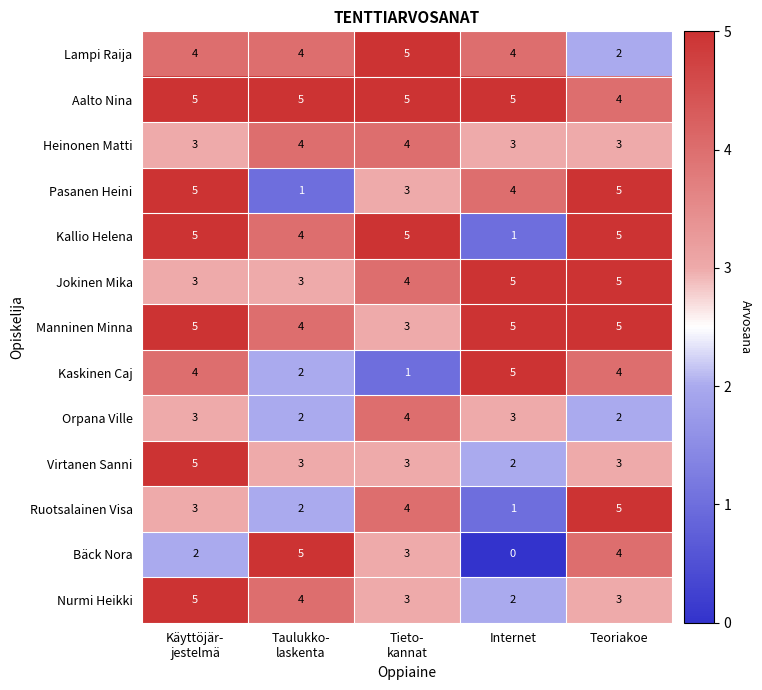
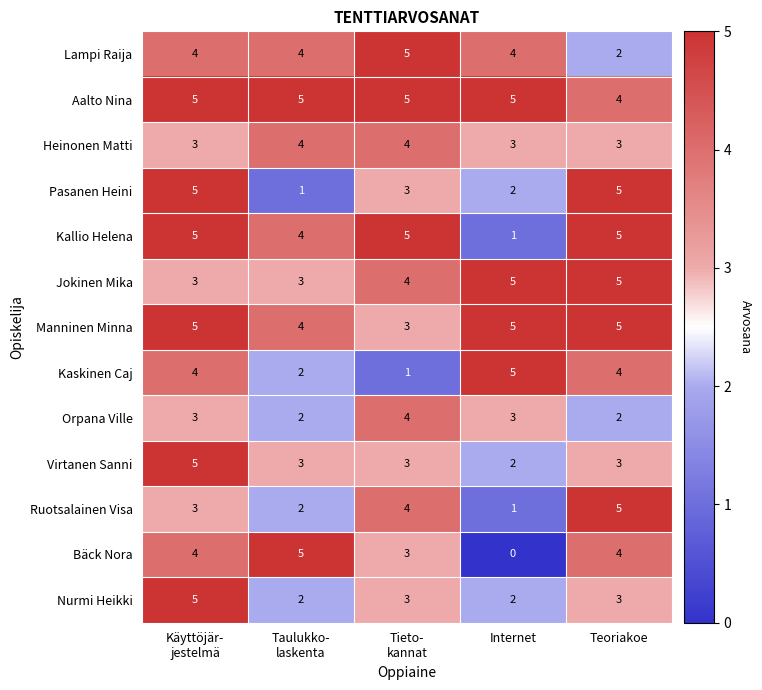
  {
    "Lampi Raija": {
      "Käyttöjär- jestelmä": 4,
      "Taulukko- laskenta": 4,
      "Tieto- kannat": 5,
      "Internet": 4,
      "Teoriakoe": 2
    },
    "Aalto Nina": {
      "Käyttöjär- jestelmä": 5,
      "Taulukko- laskenta": 5,
      "Tieto- kannat": 5,
      "Internet": 5,
      "Teoriakoe": 4
    },
    "Heinonen Matti": {
      "Käyttöjär- jestelmä": 3,
      "Taulukko- laskenta": 4,
      "Tieto- kannat": 4,
      "Internet": 3,
      "Teoriakoe": 3
    },
    "Pasanen Heini": {
      "Käyttöjär- jestelmä": 5,
      "Taulukko- laskenta": 1,
      "Tieto- kannat": 3,
-     "Internet": 4,
+     "Internet": 2,
      "Teoriakoe": 5
    },
    "Kallio Helena": {
      "Käyttöjär- jestelmä": 5,
      "Taulukko- laskenta": 4,
      "Tieto- kannat": 5,
      "Internet": 1,
      "Teoriakoe": 5
    },
    "Jokinen Mika": {
      "Käyttöjär- jestelmä": 3,
      "Taulukko- laskenta": 3,
      "Tieto- kannat": 4,
      "Internet": 5,
      "Teoriakoe": 5
    },
    "Manninen Minna": {
      "Käyttöjär- jestelmä": 5,
      "Taulukko- laskenta": 4,
      "Tieto- kannat": 3,
      "Internet": 5,
      "Teoriakoe": 5
    },
    "Kaskinen Caj": {
      "Käyttöjär- jestelmä": 4,
      "Taulukko- laskenta": 2,
      "Tieto- kannat": 1,
      "Internet": 5,
      "Teoriakoe": 4
    },
    "Orpana Ville": {
      "Käyttöjär- jestelmä": 3,
      "Taulukko- laskenta": 2,
      "Tieto- kannat": 4,
      "Internet": 3,
      "Teoriakoe": 2
    },
    "Virtanen Sanni": {
      "Käyttöjär- jestelmä": 5,
      "Taulukko- laskenta": 3,
      "Tieto- kannat": 3,
      "Internet": 2,
      "Teoriakoe": 3
    },
    "Ruotsalainen Visa": {
      "Käyttöjär- jestelmä": 3,
      "Taulukko- laskenta": 2,
      "Tieto- kannat": 4,
      "Internet": 1,
      "Teoriakoe": 5
    },
    "Bäck Nora": {
-     "Käyttöjär- jestelmä": 2,
+     "Käyttöjär- jestelmä": 4,
      "Taulukko- laskenta": 5,
      "Tieto- kannat": 3,
      "Internet": 0,
      "Teoriakoe": 4
    },
    "Nurmi Heikki": {
      "Käyttöjär- jestelmä": 5,
-     "Taulukko- laskenta": 4,
+     "Taulukko- laskenta": 2,
      "Tieto- kannat": 3,
      "Internet": 2,
      "Teoriakoe": 3
    }
  }
